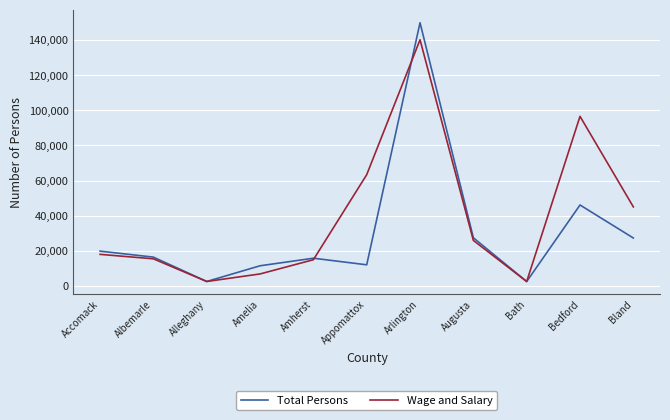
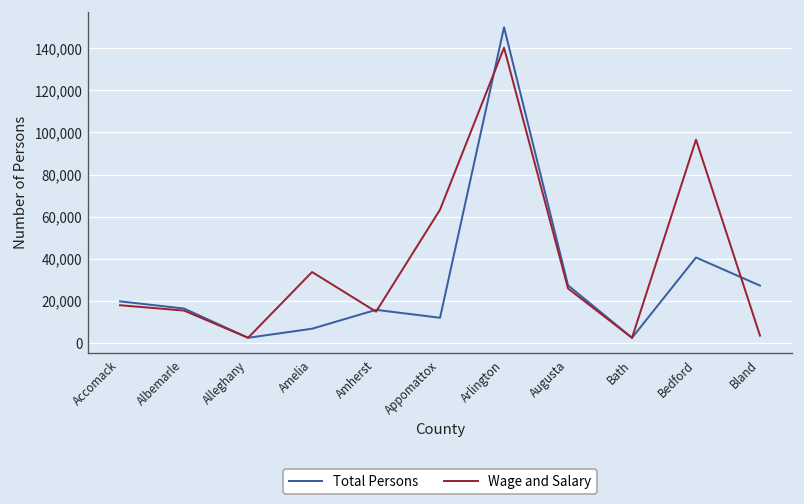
  {
    "Total Persons": {
      "Accomack": "20,000",
-     "Amelia": "11,000",
+     "Amelia": "7,000",
      "Appomattox": "12,000",
      "Arlington": "150,000",
      "Augusta": "27,000",
-     "Bedford": "46,000",
+     "Bedford": "41,000",
      "Bland": "27,000"
    },
    "Wage and Salary": {
      "Accomack": "18,000",
-     "Amelia": "7,000",
+     "Amelia": "34,000",
      "Appomattox": "63,000",
      "Arlington": "140,000",
      "Augusta": "26,000",
      "Bedford": "97,000",
-     "Bland": "45,000"
+     "Bland": "3,000"
    }
  }
